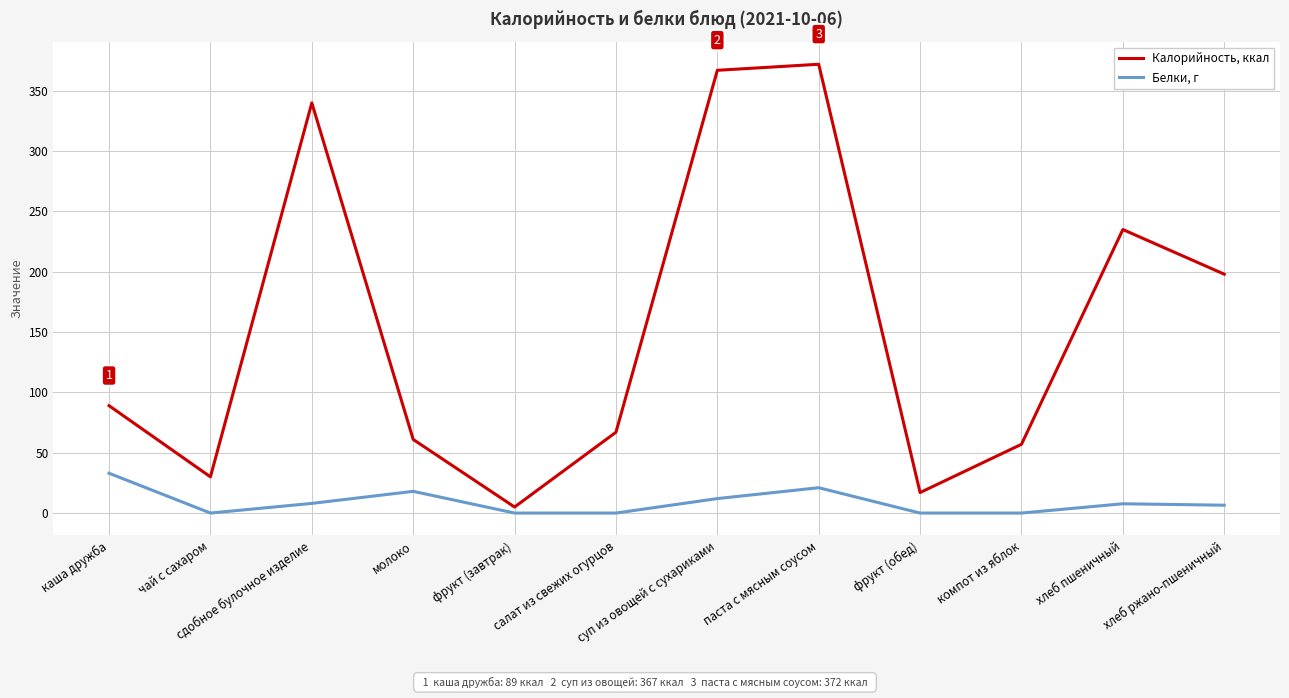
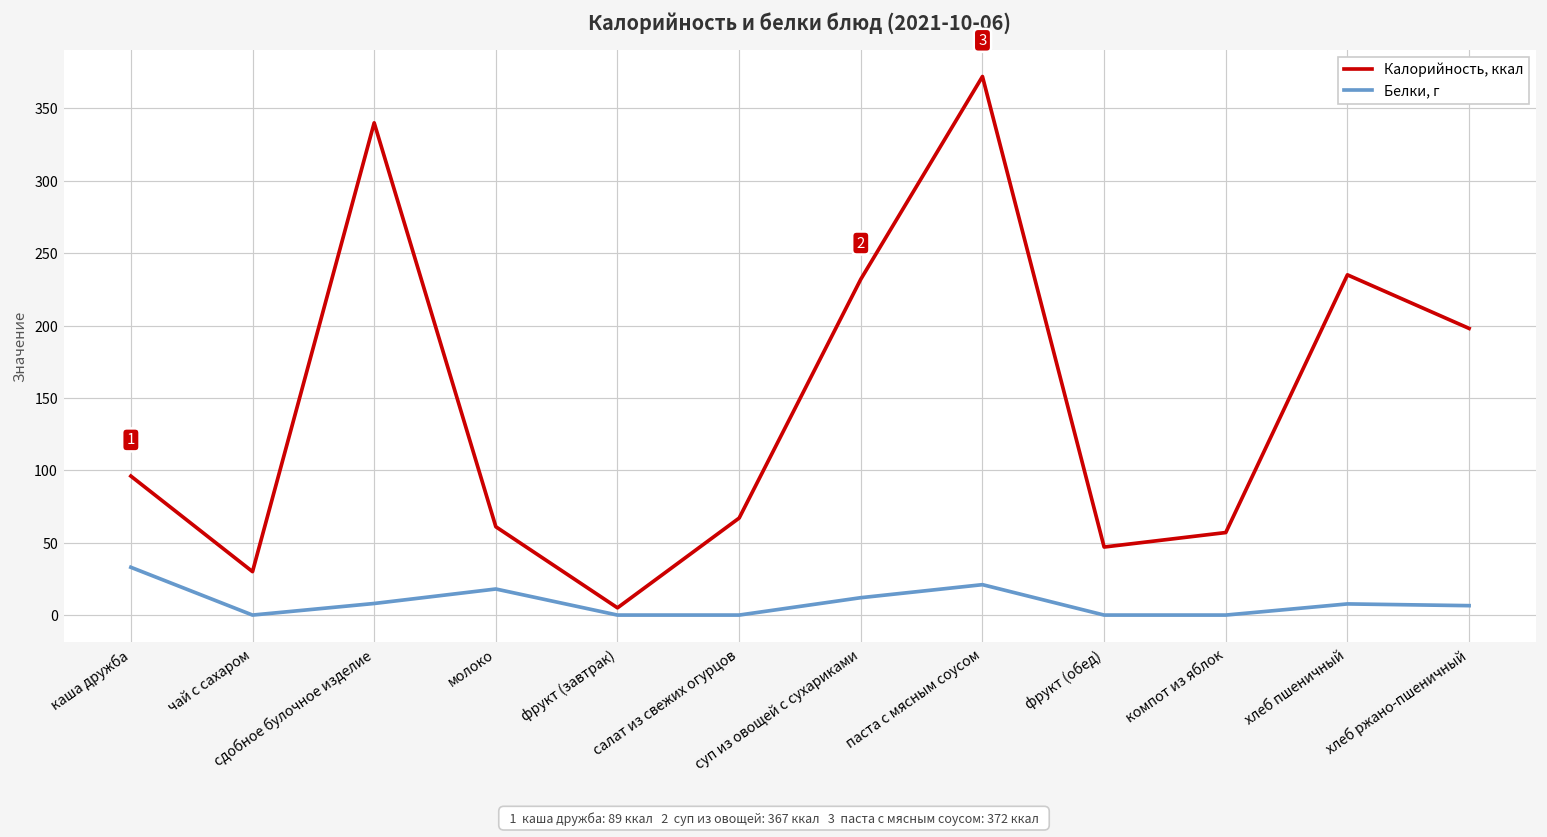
  {
    "Калорийность, ккал": {
-     "каша дружба": 89,
+     "каша дружба": 96,
      "чай с сахаром": 30,
      "сдобное булочное изделие": 340,
      "молоко": 61,
      "фрукт (завтрак)": 5,
      "салат из свежих огурцов": 67,
-     "суп из овощей с сухариками": 367,
-     "фрукт (обед)": 17,
+     "суп из овощей с сухариками": 232,
+     "фрукт (обед)": 47,
      "компот из яблок": 57,
      "хлеб пшеничный": 235,
      "хлеб ржано-пшеничный": 198
    },
    "Белки, г": {
      "каша дружба": 33,
      "чай с сахаром": 0,
      "сдобное булочное изделие": 8,
      "молоко": 18,
      "фрукт (завтрак)": 0,
      "салат из свежих огурцов": 0,
      "суп из овощей с сухариками": 12,
      "паста с мясным соусом": 21,
      "фрукт (обед)": 0,
      "компот из яблок": 0,
      "хлеб пшеничный": 8,
      "хлеб ржано-пшеничный": 7
    }
  }
